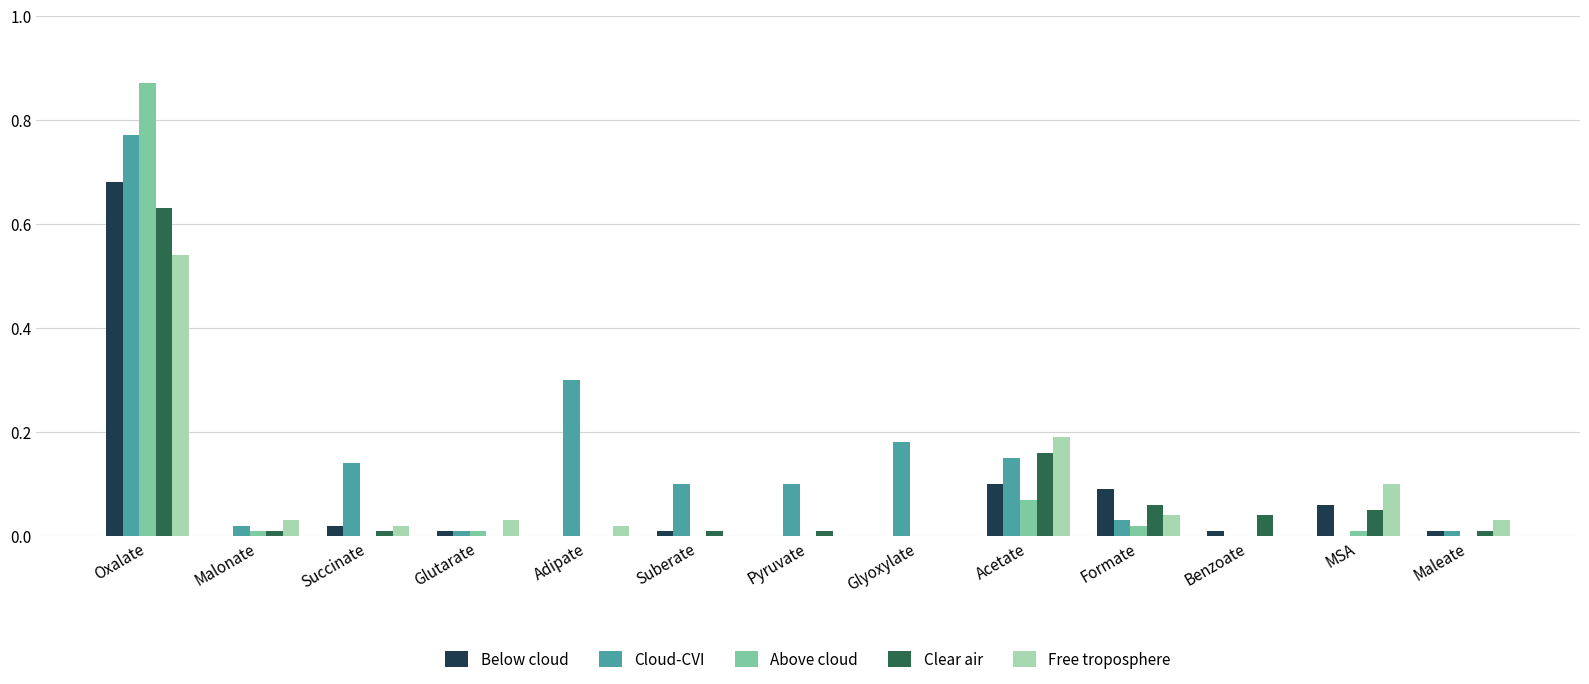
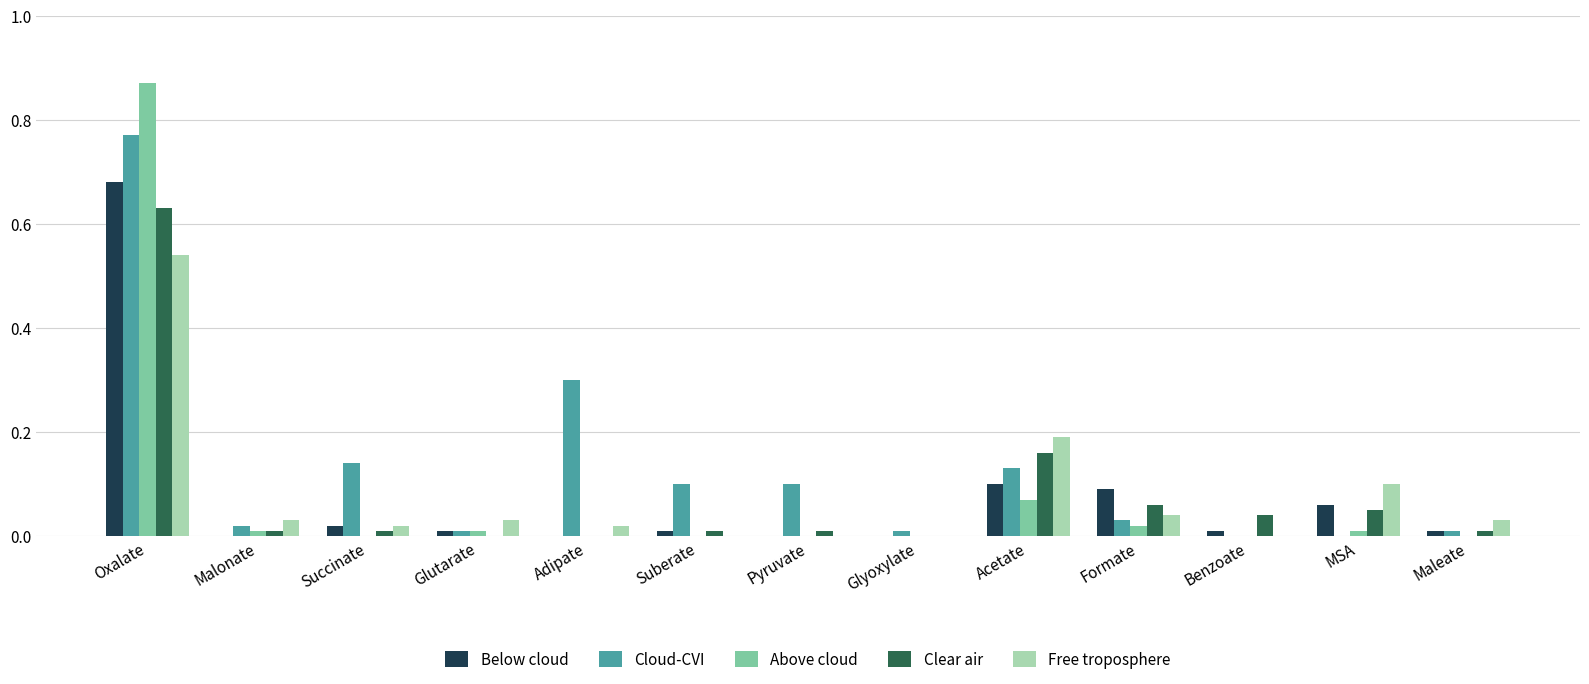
  {
    "Cloud-CVI": {
      "Oxalate": 0.77,
      "Malonate": 0.02,
      "Succinate": 0.14,
      "Glutarate": 0.01,
      "Adipate": 0.30,
      "Suberate": 0.10,
      "Pyruvate": 0.10,
-     "Glyoxylate": 0.18,
-     "Acetate": 0.15,
+     "Glyoxylate": 0.01,
+     "Acetate": 0.13,
      "Formate": 0.03,
      "Benzoate": 0.00,
      "MSA": 0.00,
      "Maleate": 0.01
    }
  }
